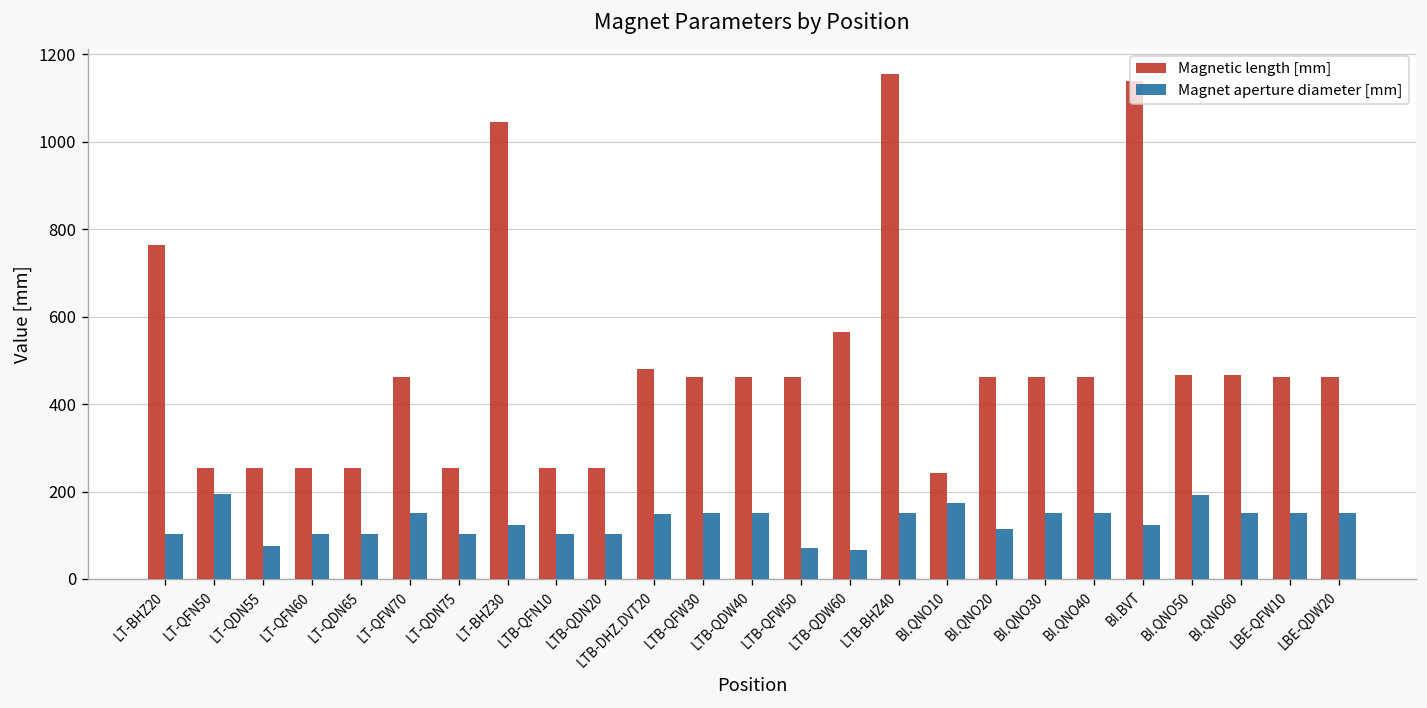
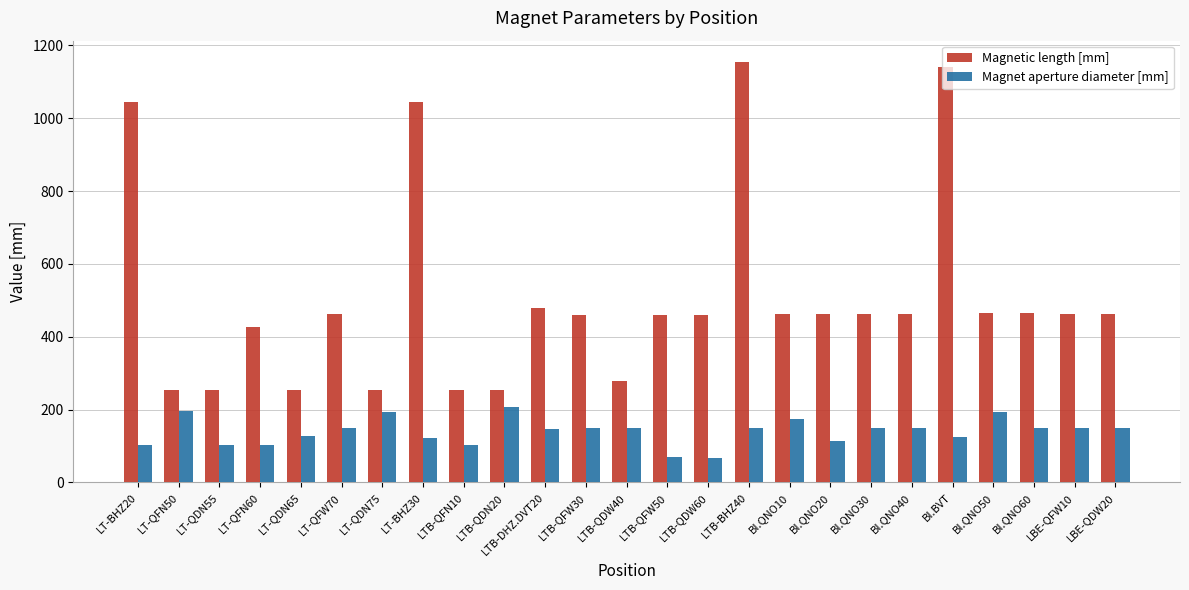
  {
    "Magnetic length [mm]": {
-     "LT-BHZ20": 760,
+     "LT-BHZ20": 1050,
      "LT-QFN50": 260,
      "LT-QDN55": 260,
-     "LT-QFN60": 260,
+     "LT-QFN60": 430,
      "LT-QDN65": 260,
      "LT-QFW70": 460,
      "LT-QDN75": 260,
      "LT-BHZ30": 1050,
      "LTB-QFN10": 260,
      "LTB-QDN20": 260,
      "LTB-DHZ.DVT20": 480,
      "LTB-QFW30": 460,
-     "LTB-QDW40": 460,
+     "LTB-QDW40": 280,
      "LTB-QFW50": 460,
-     "LTB-QDW60": 570,
+     "LTB-QDW60": 460,
      "LTB-BHZ40": 1160,
-     "BI.QNO10": 240,
+     "BI.QNO10": 460,
      "BI.QNO20": 460,
      "BI.QNO30": 460,
      "BI.QNO40": 460,
      "BI.QNO50": 470,
      "BI.QNO60": 470,
      "LBE-QFW10": 460,
      "LBE-QDW20": 460
    },
    "Magnet aperture diameter [mm]": {
      "LT-BHZ20": 100,
      "LT-QFN50": 200,
-     "LT-QDN55": 80,
+     "LT-QDN55": 100,
      "LT-QFN60": 100,
-     "LT-QDN65": 100,
+     "LT-QDN65": 130,
      "LT-QFW70": 150,
-     "LT-QDN75": 100,
+     "LT-QDN75": 190,
      "LT-BHZ30": 120,
      "LTB-QFN10": 100,
-     "LTB-QDN20": 100,
+     "LTB-QDN20": 210,
      "LTB-DHZ.DVT20": 150,
      "LTB-QFW30": 150,
      "LTB-QDW40": 150,
      "LTB-QFW50": 70,
      "LTB-QDW60": 70,
      "LTB-BHZ40": 150,
      "BI.QNO10": 170,
      "BI.QNO20": 110,
      "BI.QNO30": 150,
      "BI.QNO40": 150,
      "BI.BVT": 120,
      "BI.QNO50": 190,
      "BI.QNO60": 150,
      "LBE-QFW10": 150,
      "LBE-QDW20": 150
    }
  }
